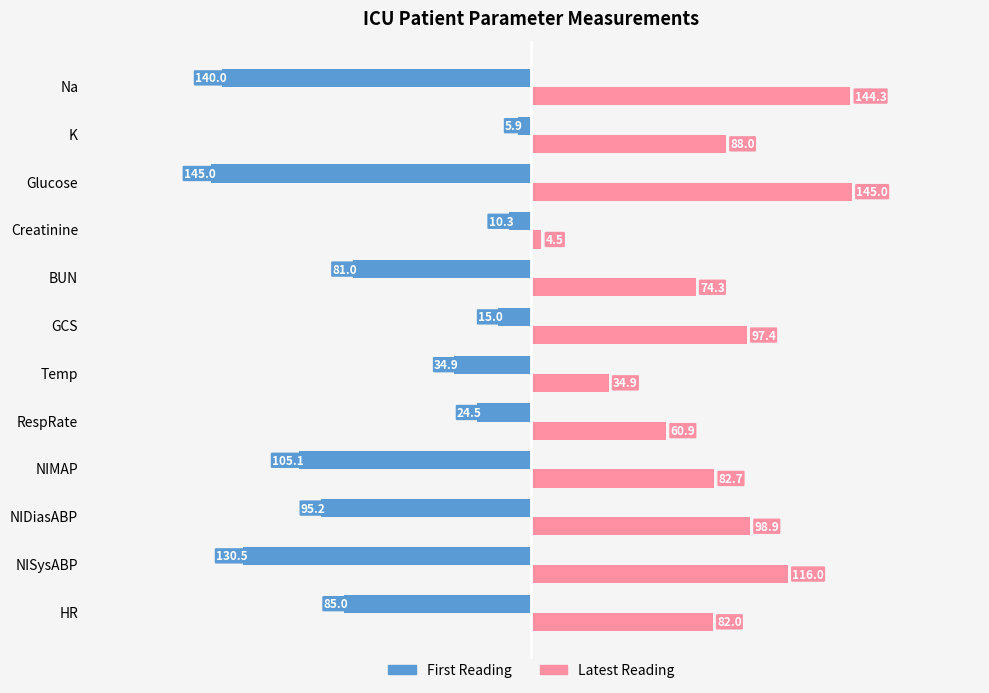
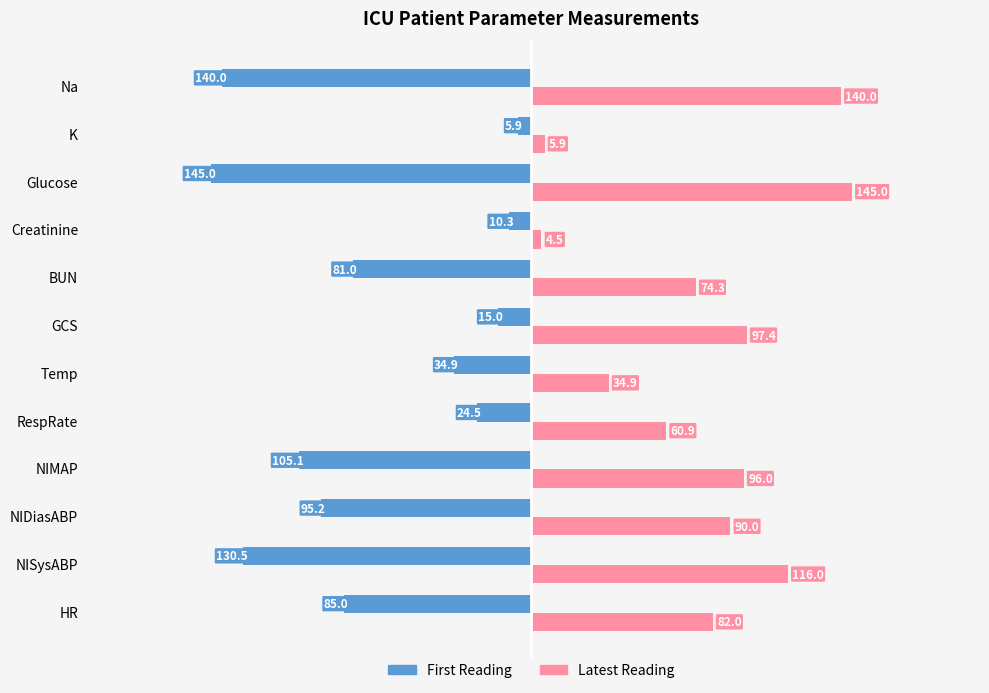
  {
    "Latest Reading": {
-     "Na": 144.3,
-     "K": 88.0,
-     "NIMAP": 82.7,
-     "NIDiasABP": 98.9
+     "Na": 140.0,
+     "K": 5.9,
+     "NIMAP": 96.0,
+     "NIDiasABP": 90.0
    }
  }
